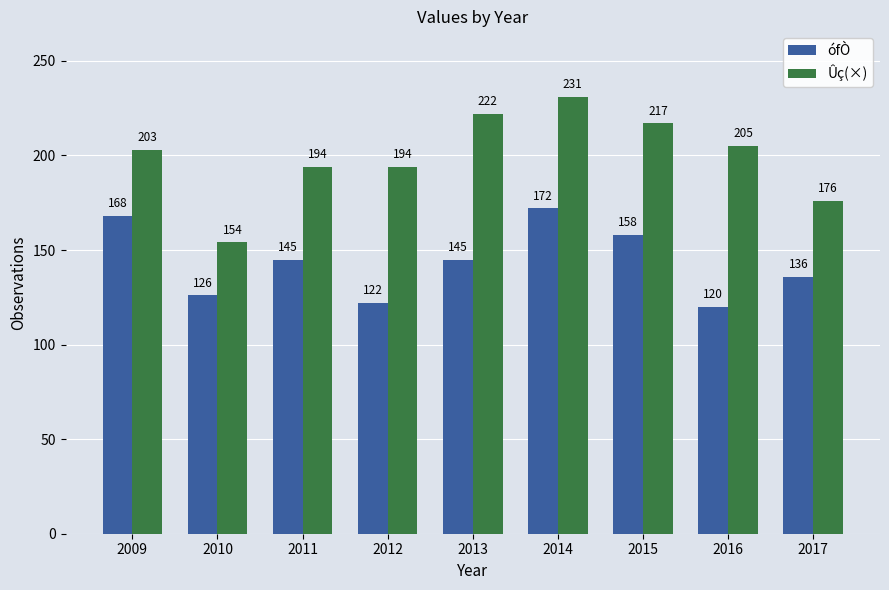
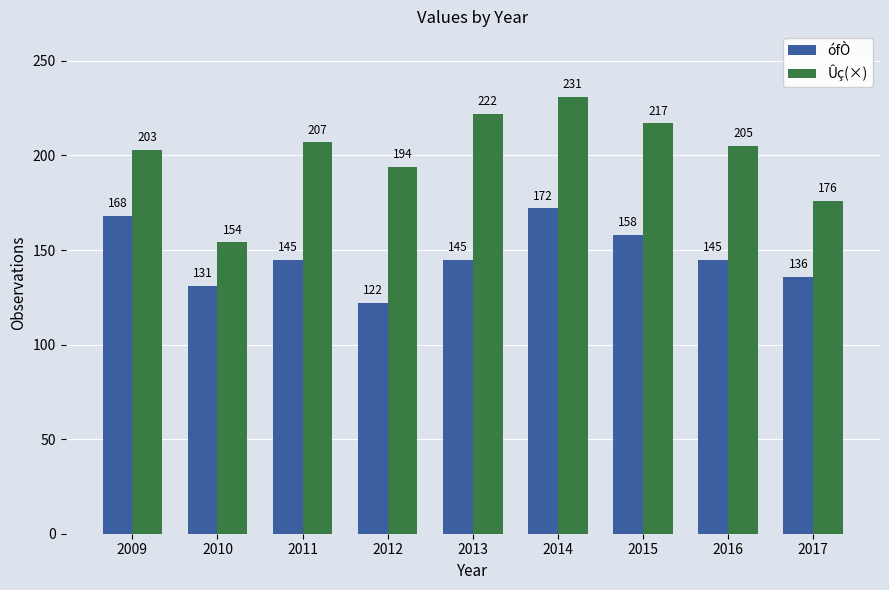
  {
    "ófÒ": {
      "2009": 168,
-     "2010": 126,
+     "2010": 131,
      "2011": 145,
      "2012": 122,
      "2013": 145,
      "2014": 172,
      "2015": 158,
-     "2016": 120,
+     "2016": 145,
      "2017": 136
    },
    "Ûç(×)": {
      "2009": 203,
      "2010": 154,
-     "2011": 194,
+     "2011": 207,
      "2012": 194,
      "2013": 222,
      "2014": 231,
      "2015": 217,
      "2016": 205,
      "2017": 176
    }
  }
